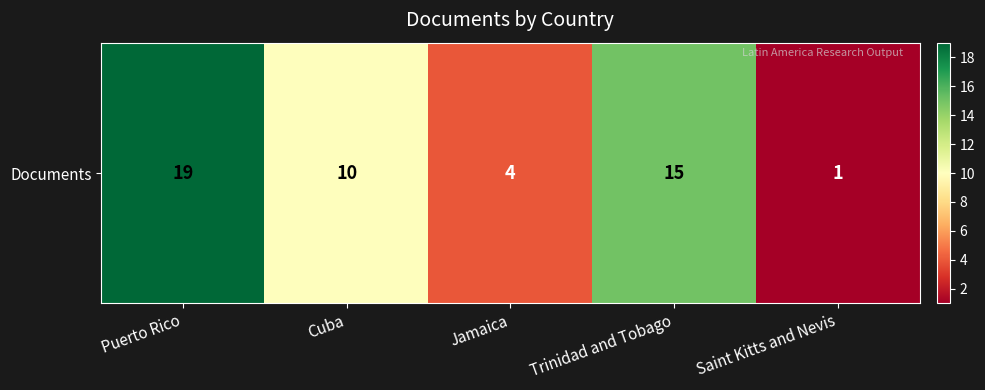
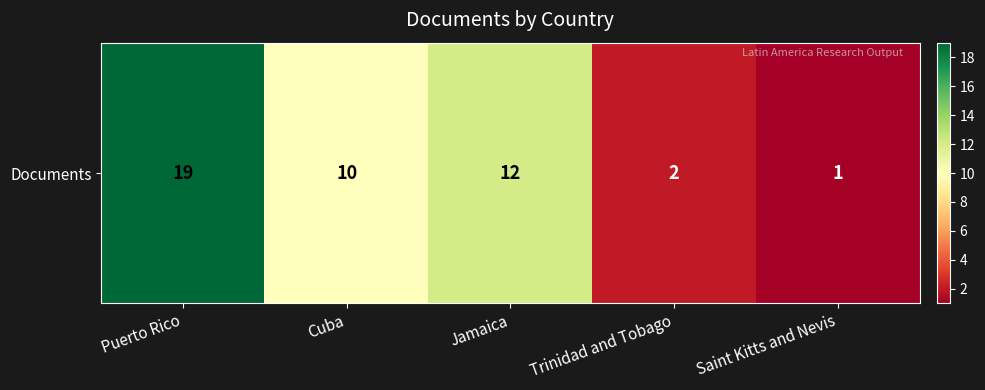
  {
    "Documents": {
      "Puerto Rico": 19,
      "Cuba": 10,
-     "Jamaica": 4,
-     "Trinidad and Tobago": 15
+     "Jamaica": 12,
+     "Trinidad and Tobago": 2
    }
  }
